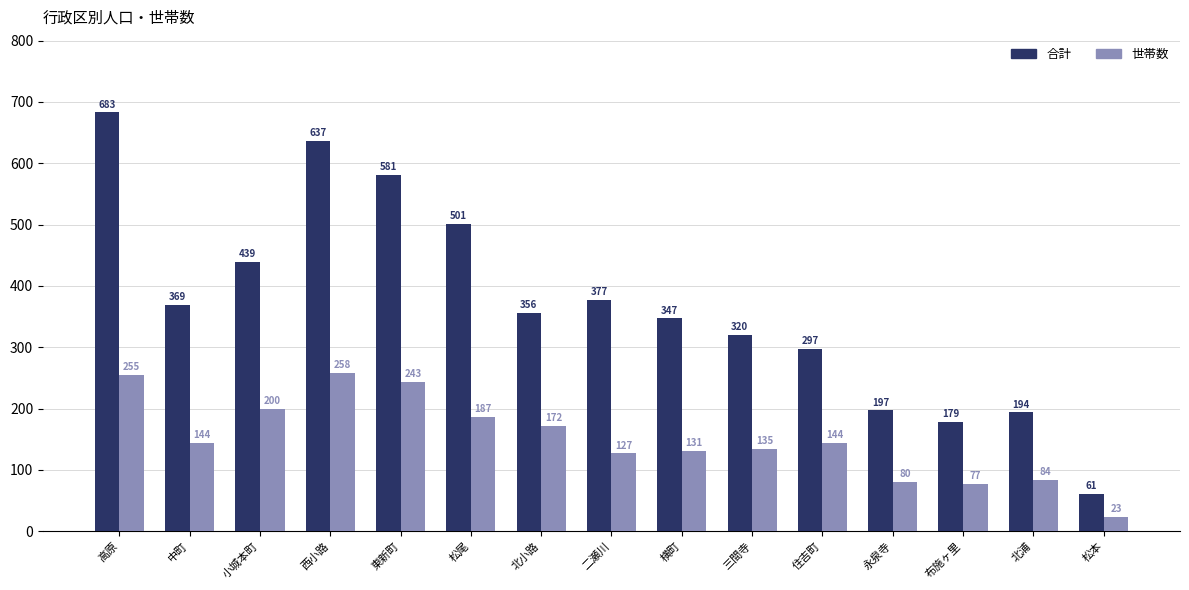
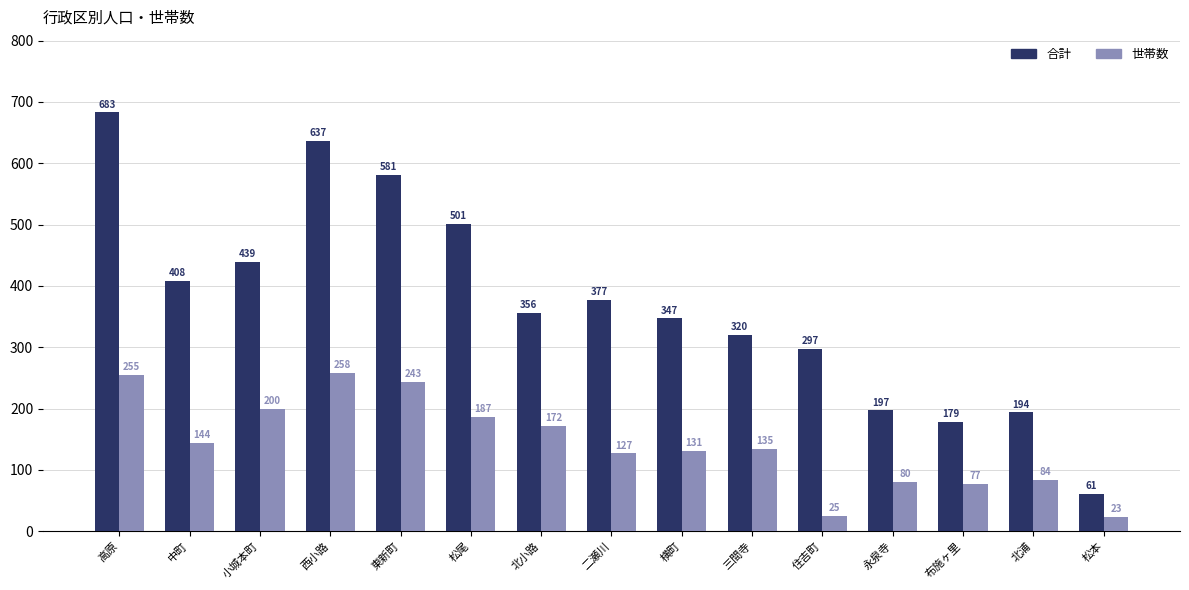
  {
    "合計": {
      "高原": 683,
-     "中町": 369,
+     "中町": 408,
      "小城本町": 439,
      "西小路": 637,
      "東新町": 581,
      "松尾": 501,
      "北小路": 356,
      "二瀬川": 377,
      "横町": 347,
      "三間寺": 320,
      "住吉町": 297,
      "永泉寺": 197,
      "布施ヶ里": 179,
      "北浦": 194,
      "松本": 61
    },
    "世帯数": {
      "高原": 255,
      "中町": 144,
      "小城本町": 200,
      "西小路": 258,
      "東新町": 243,
      "松尾": 187,
      "北小路": 172,
      "二瀬川": 127,
      "横町": 131,
      "三間寺": 135,
-     "住吉町": 144,
+     "住吉町": 25,
      "永泉寺": 80,
      "布施ヶ里": 77,
      "北浦": 84,
      "松本": 23
    }
  }
